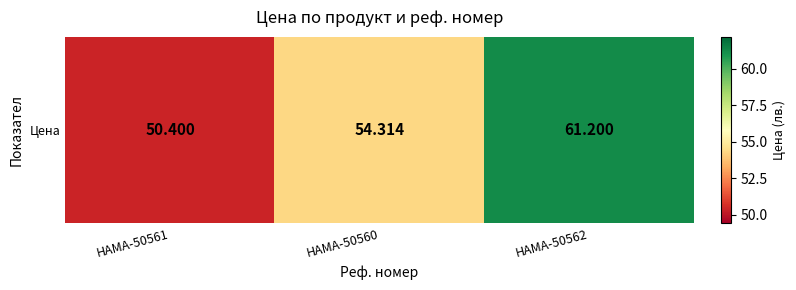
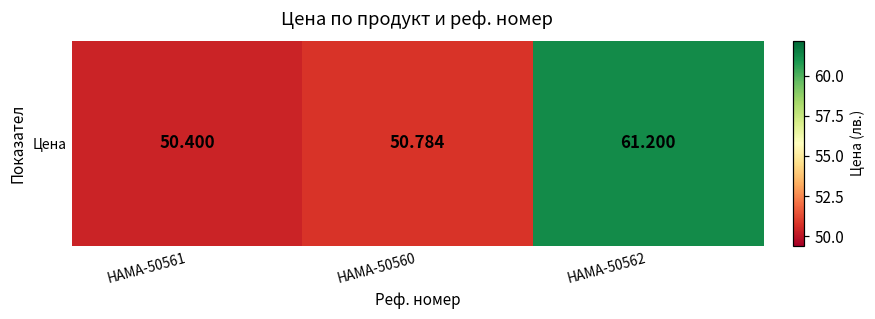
  {
    "Цена": {
      "HAMA-50561": 50.400,
-     "HAMA-50560": 54.314,
+     "HAMA-50560": 50.784,
      "HAMA-50562": 61.200
    }
  }
